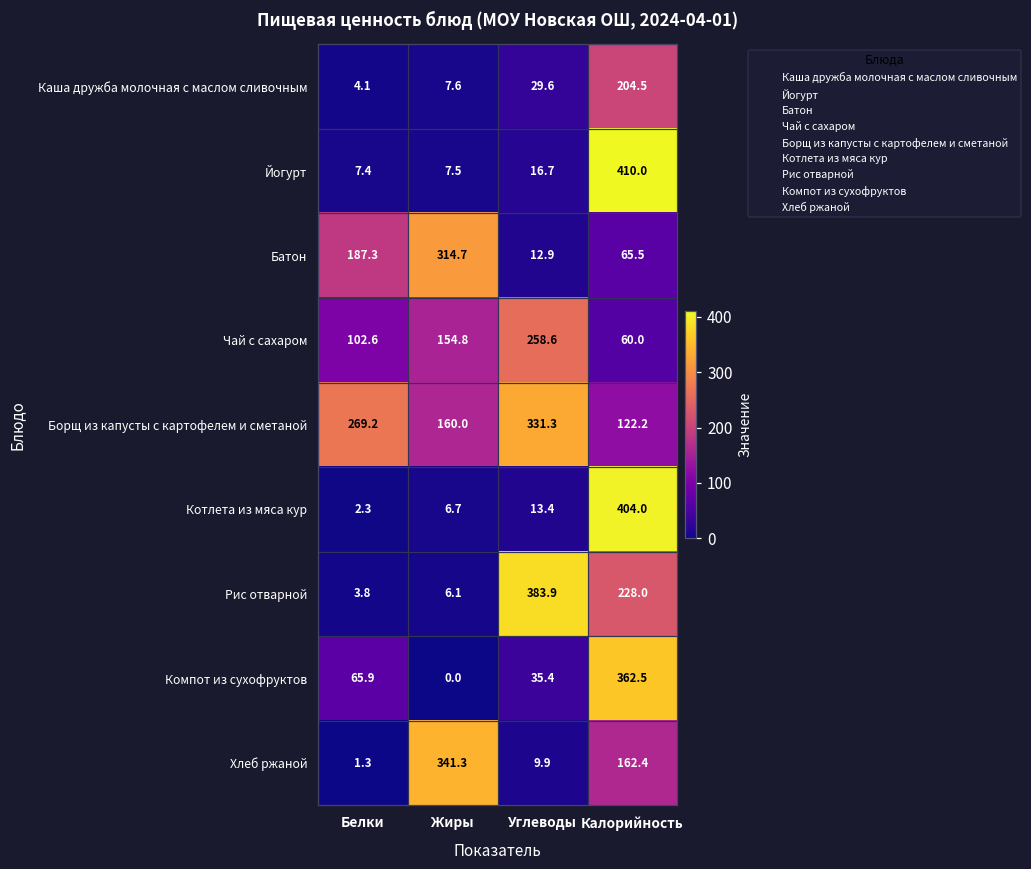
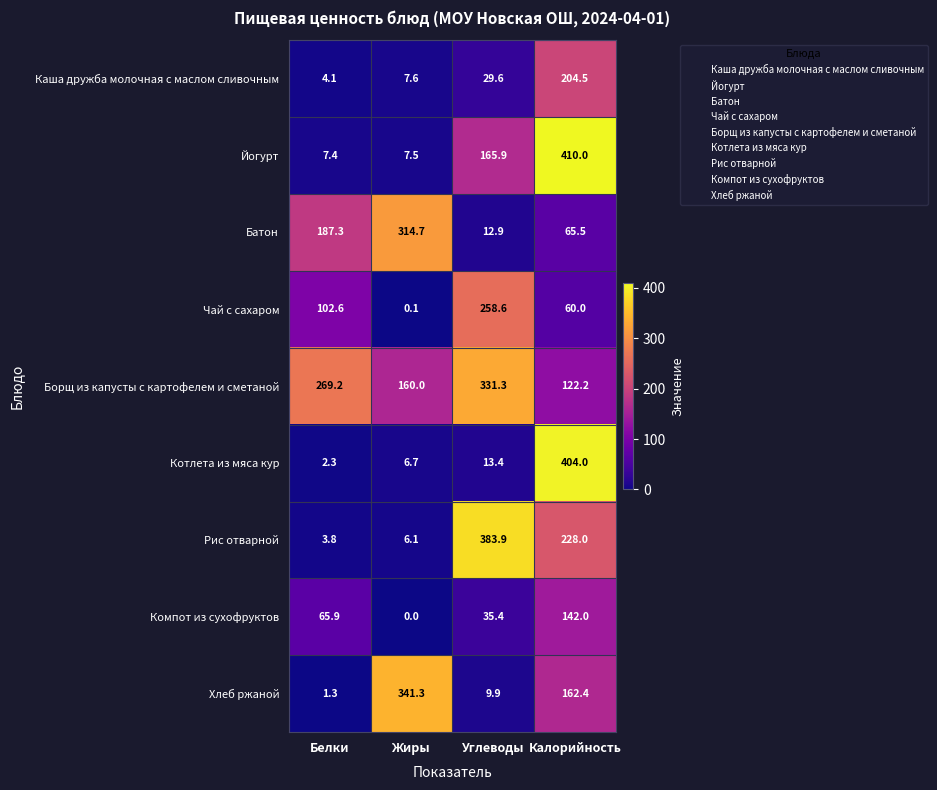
  {
    "Каша дружба молочная с маслом сливочным": {
      "Белки": 4.1,
      "Жиры": 7.6,
      "Углеводы": 29.6,
      "Калорийность": 204.5
    },
    "Йогурт": {
      "Белки": 7.4,
      "Жиры": 7.5,
-     "Углеводы": 16.7,
+     "Углеводы": 165.9,
      "Калорийность": 410.0
    },
    "Батон": {
      "Белки": 187.3,
      "Жиры": 314.7,
      "Углеводы": 12.9,
      "Калорийность": 65.5
    },
    "Чай с сахаром": {
      "Белки": 102.6,
-     "Жиры": 154.8,
+     "Жиры": 0.1,
      "Углеводы": 258.6,
      "Калорийность": 60.0
    },
    "Борщ из капусты с картофелем и сметаной": {
      "Белки": 269.2,
      "Жиры": 160.0,
      "Углеводы": 331.3,
      "Калорийность": 122.2
    },
    "Котлета из мяса кур": {
      "Белки": 2.3,
      "Жиры": 6.7,
      "Углеводы": 13.4,
      "Калорийность": 404.0
    },
    "Рис отварной": {
      "Белки": 3.8,
      "Жиры": 6.1,
      "Углеводы": 383.9,
      "Калорийность": 228.0
    },
    "Компот из сухофруктов": {
      "Белки": 65.9,
      "Жиры": 0.0,
      "Углеводы": 35.4,
-     "Калорийность": 362.5
+     "Калорийность": 142.0
    },
    "Хлеб ржаной": {
      "Белки": 1.3,
      "Жиры": 341.3,
      "Углеводы": 9.9,
      "Калорийность": 162.4
    }
  }
